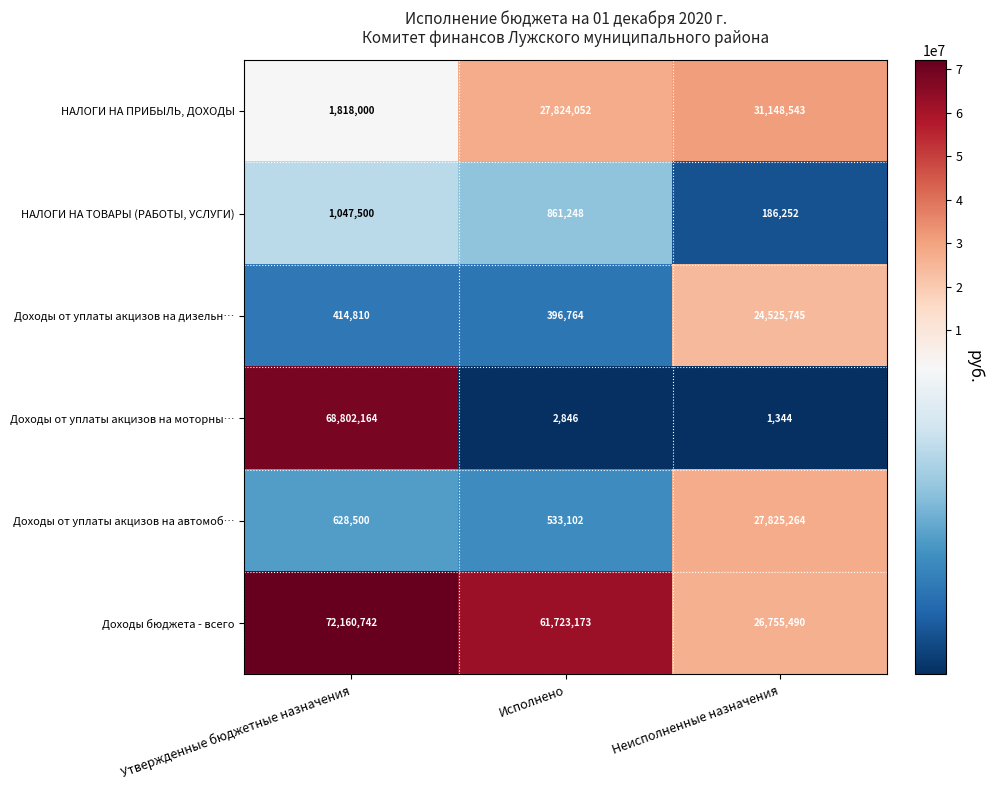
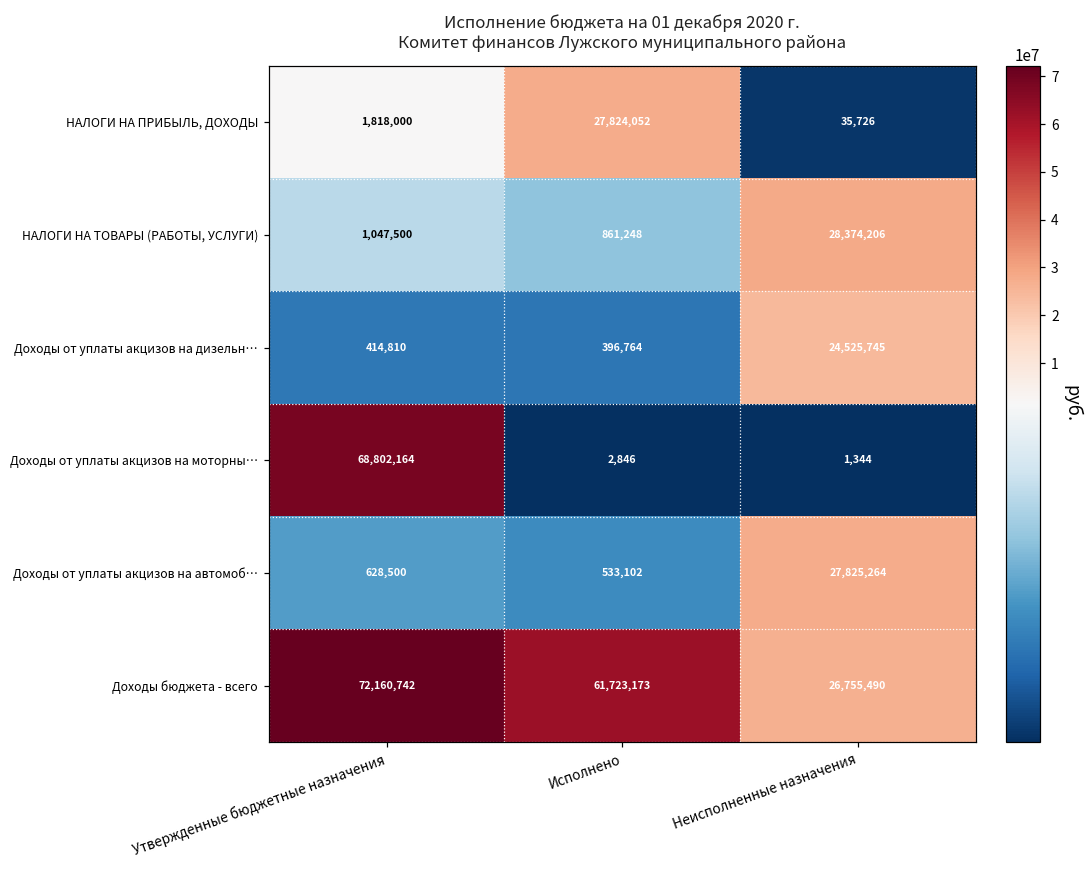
  {
    "НАЛОГИ НА ПРИБЫЛЬ, ДОХОДЫ": {
      "Утвержденные бюджетные назначения": "1,818,000",
      "Исполнено": "27,824,052",
-     "Неисполненные назначения": "31,148,543"
+     "Неисполненные назначения": "35,726"
    },
    "НАЛОГИ НА ТОВАРЫ (РАБОТЫ, УСЛУГИ)": {
      "Утвержденные бюджетные назначения": "1,047,500",
      "Исполнено": "861,248",
-     "Неисполненные назначения": "186,252"
+     "Неисполненные назначения": "28,374,206"
    },
    "Доходы от уплаты акцизов на дизельн…": {
      "Утвержденные бюджетные назначения": "414,810",
      "Исполнено": "396,764",
      "Неисполненные назначения": "24,525,745"
    },
    "Доходы от уплаты акцизов на моторны…": {
      "Утвержденные бюджетные назначения": "68,802,164",
      "Исполнено": "2,846",
      "Неисполненные назначения": "1,344"
    },
    "Доходы от уплаты акцизов на автомоб…": {
      "Утвержденные бюджетные назначения": "628,500",
      "Исполнено": "533,102",
      "Неисполненные назначения": "27,825,264"
    },
    "Доходы бюджета - всего": {
      "Утвержденные бюджетные назначения": "72,160,742",
      "Исполнено": "61,723,173",
      "Неисполненные назначения": "26,755,490"
    }
  }
